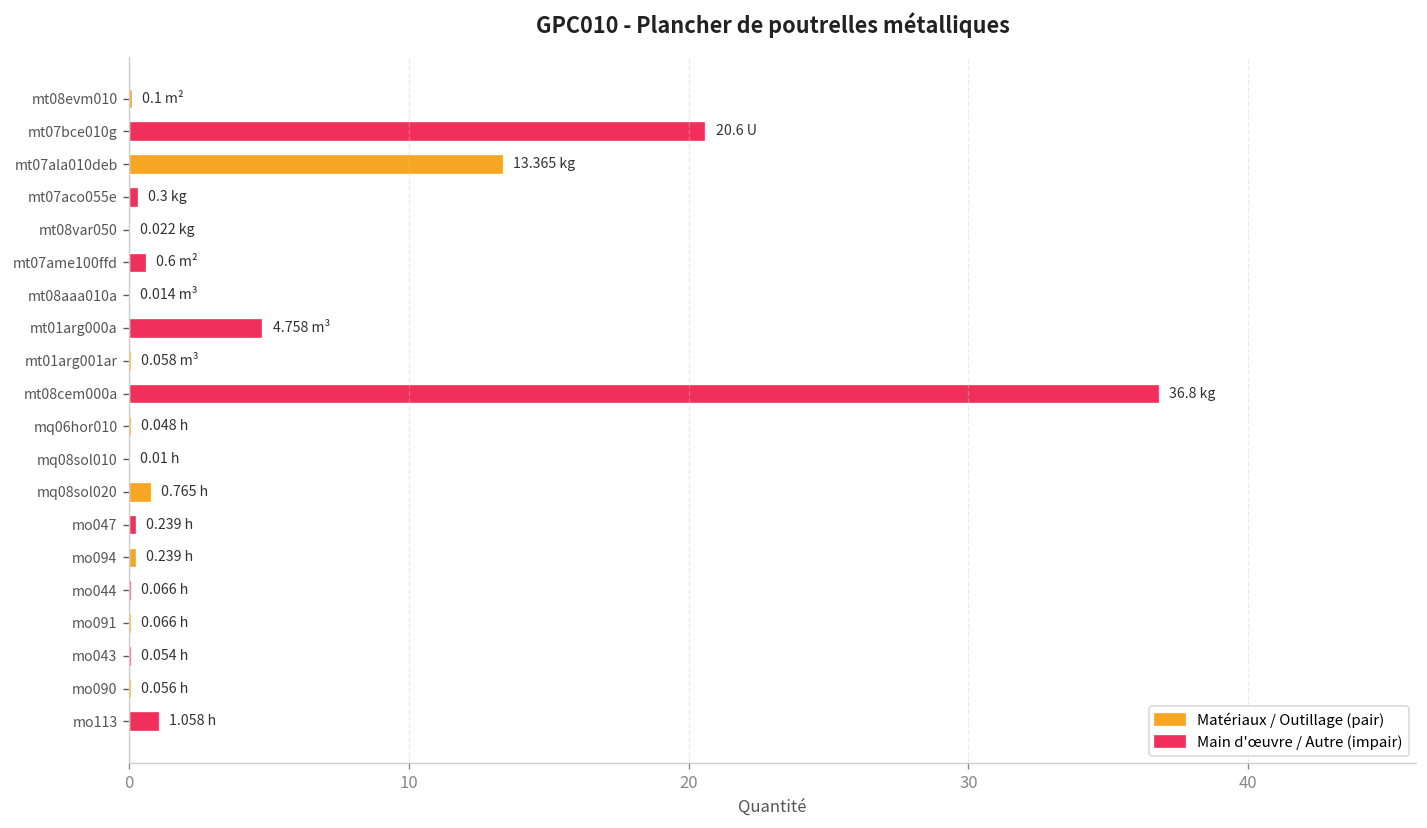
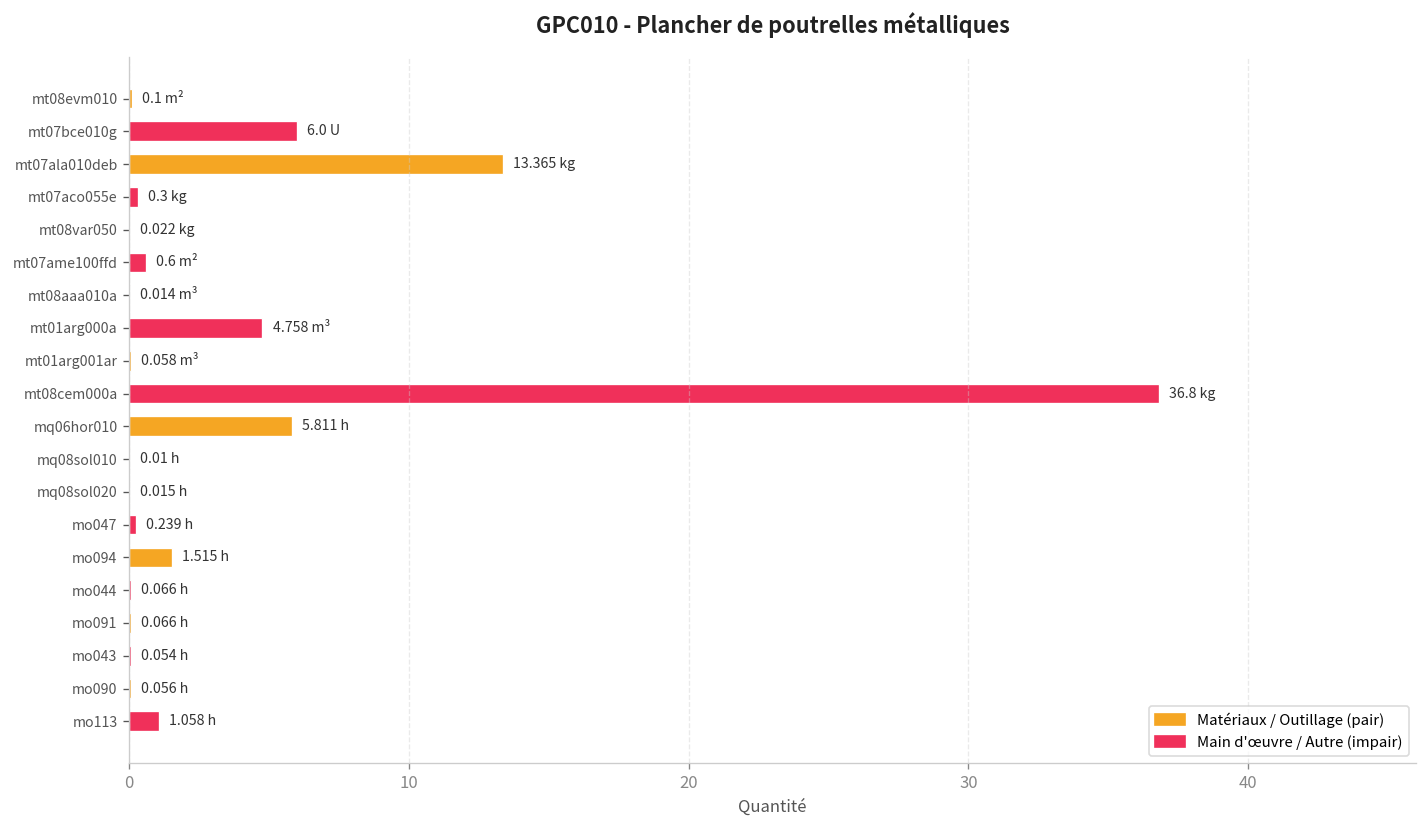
  {
    "mt08evm010": 0.1,
-   "mt07bce010g": 20.6,
+   "mt07bce010g": 6.0,
    "mt07ala010deb": 13.365,
    "mt07aco055e": 0.3,
    "mt08var050": 0.022,
    "mt07ame100ffd": 0.6,
    "mt08aaa010a": 0.014,
    "mt01arg000a": 4.758,
    "mt01arg001ar": 0.058,
    "mt08cem000a": 36.8,
-   "mq06hor010": 0.048,
+   "mq06hor010": 5.811,
    "mq08sol010": 0.01,
-   "mq08sol020": 0.765,
+   "mq08sol020": 0.015,
    "mo047": 0.239,
-   "mo094": 0.239,
+   "mo094": 1.515,
    "mo044": 0.066,
    "mo091": 0.066,
    "mo043": 0.054,
    "mo090": 0.056,
    "mo113": 1.058
  }
